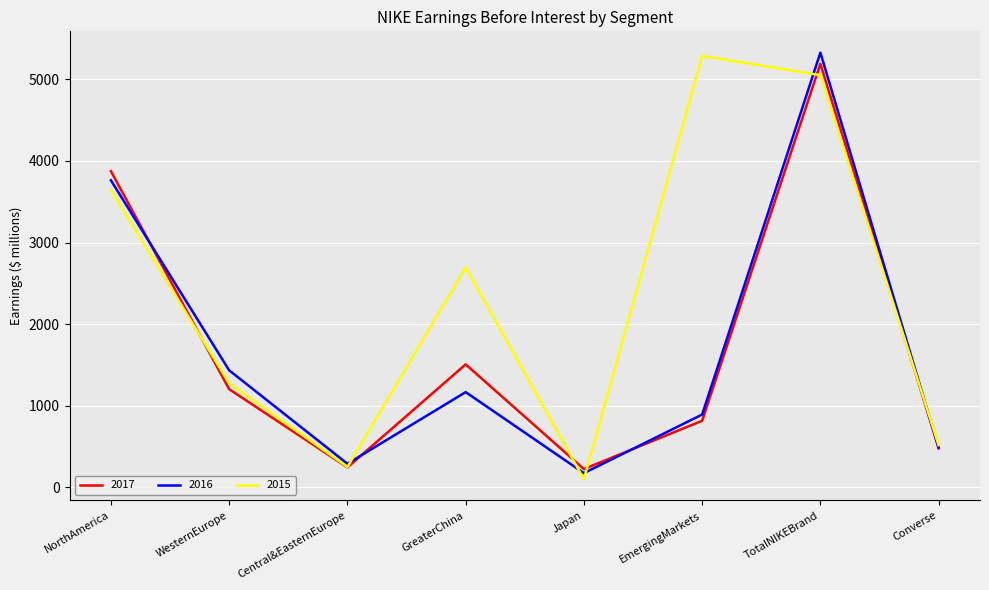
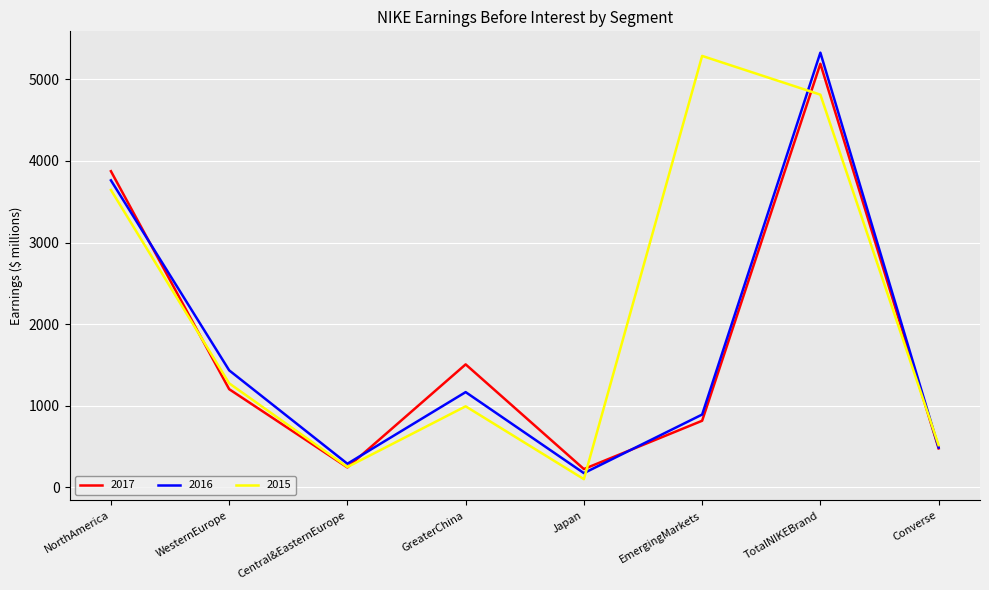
  {
    "2017": {
      "NorthAmerica": 3900,
      "WesternEurope": 1200,
      "GreaterChina": 1500,
      "Japan": 200,
      "EmergingMarkets": 800,
      "TotalNIKEBrand": 5200
    },
    "2016": {
      "NorthAmerica": 3800,
      "WesternEurope": 1400,
      "Central&EasternEurope": 300,
      "GreaterChina": 1200,
      "Japan": 200,
      "EmergingMarkets": 900,
      "TotalNIKEBrand": 5300
    },
    "2015": {
      "NorthAmerica": 3600,
      "WesternEurope": 1300,
-     "GreaterChina": 2700,
+     "GreaterChina": 1000,
      "Japan": 100,
      "EmergingMarkets": 5300,
-     "TotalNIKEBrand": 5100
+     "TotalNIKEBrand": 4800
    }
  }
